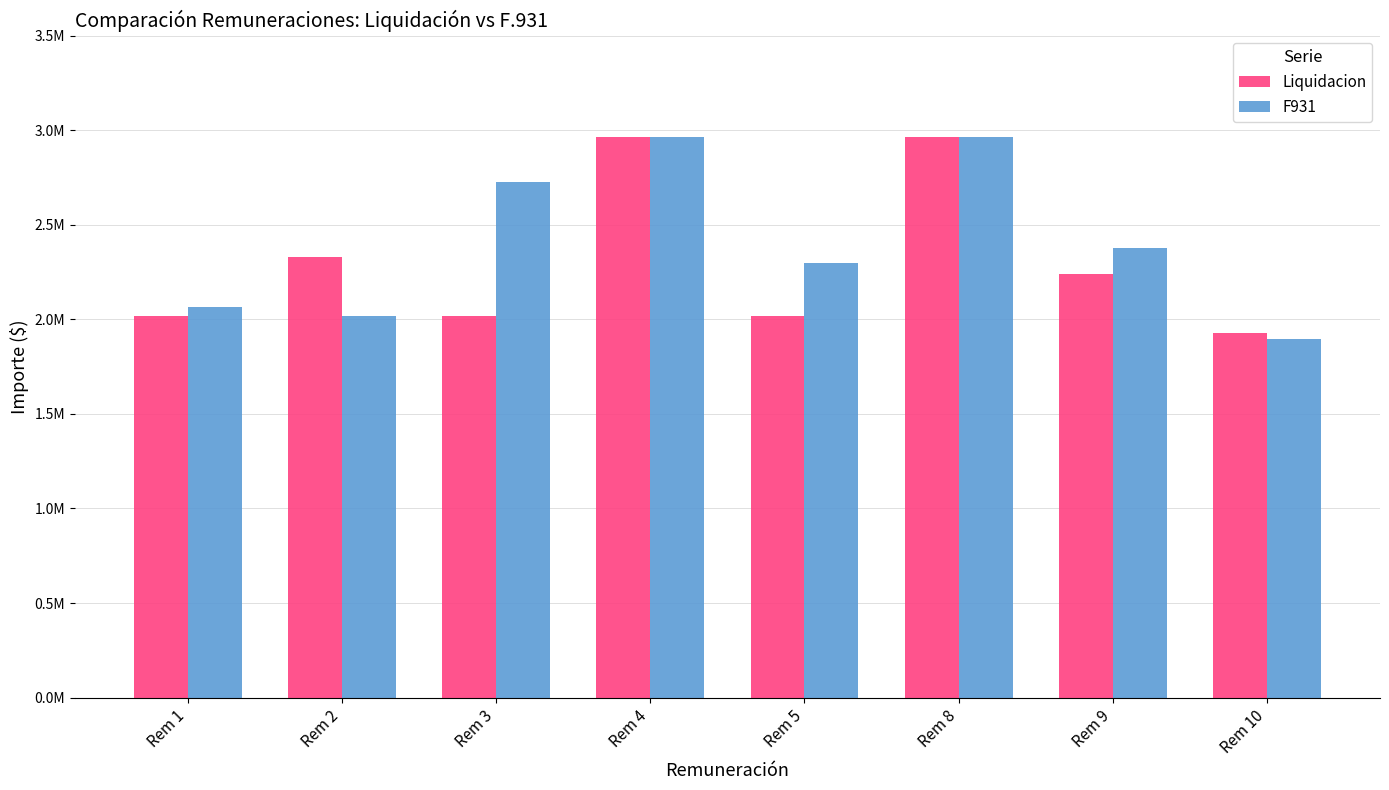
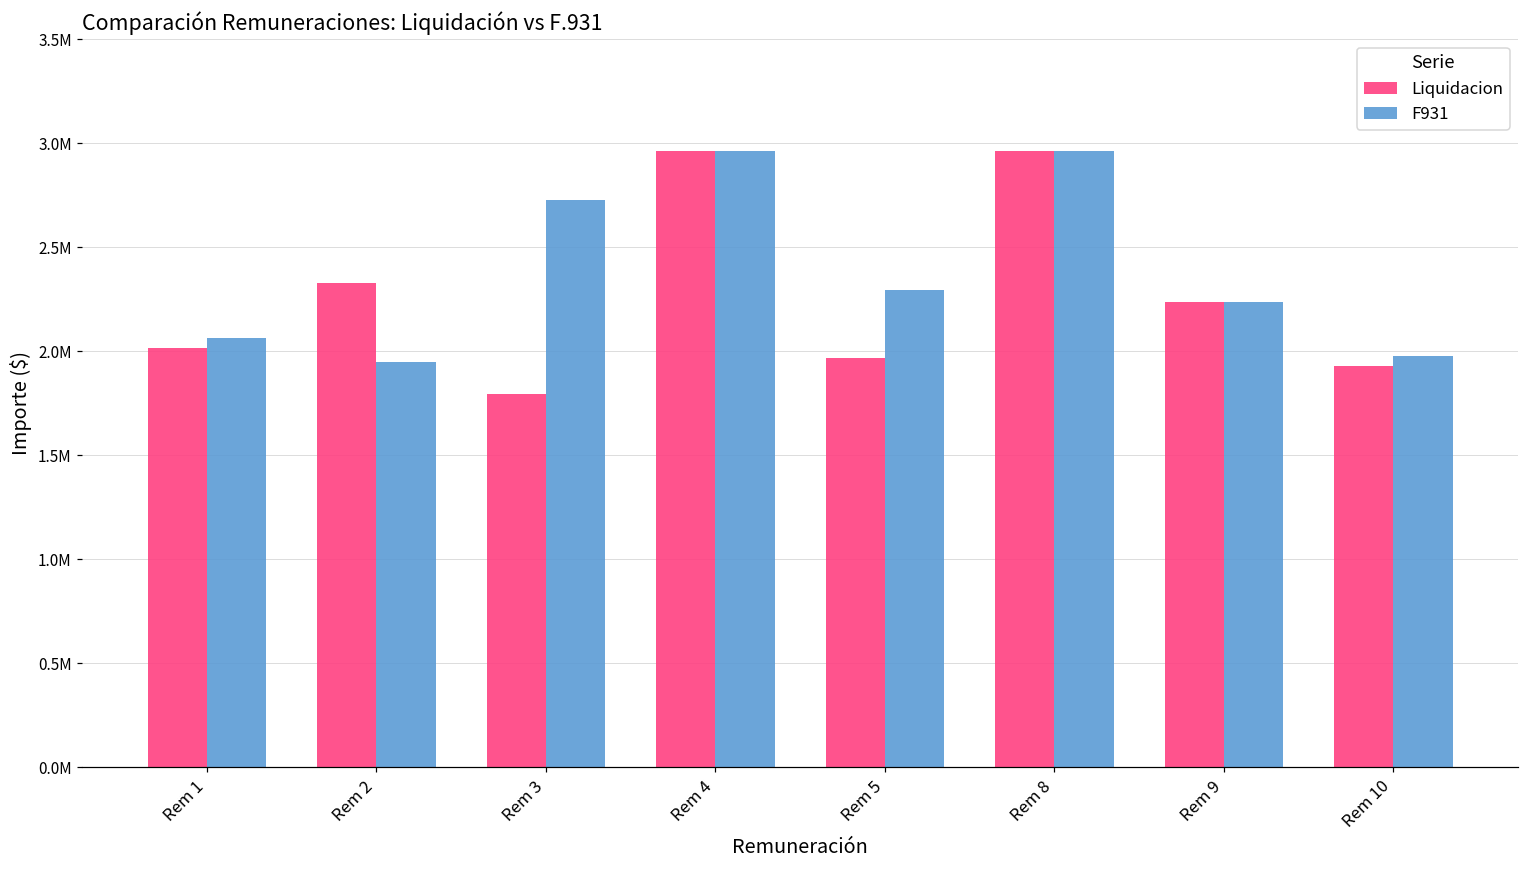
  {
    "Liquidacion": {
      "Rem 1": 2020000,
      "Rem 2": 2330000,
-     "Rem 3": 2020000,
+     "Rem 3": 1790000,
      "Rem 4": 2960000,
-     "Rem 5": 2020000,
+     "Rem 5": 1970000,
      "Rem 8": 2960000,
      "Rem 9": 2240000,
      "Rem 10": 1930000
    },
    "F931": {
      "Rem 1": 2070000,
-     "Rem 2": 2020000,
+     "Rem 2": 1950000,
      "Rem 3": 2730000,
      "Rem 4": 2960000,
      "Rem 5": 2300000,
      "Rem 8": 2960000,
-     "Rem 9": 2380000,
-     "Rem 10": 1900000
+     "Rem 9": 2240000,
+     "Rem 10": 1980000
    }
  }
